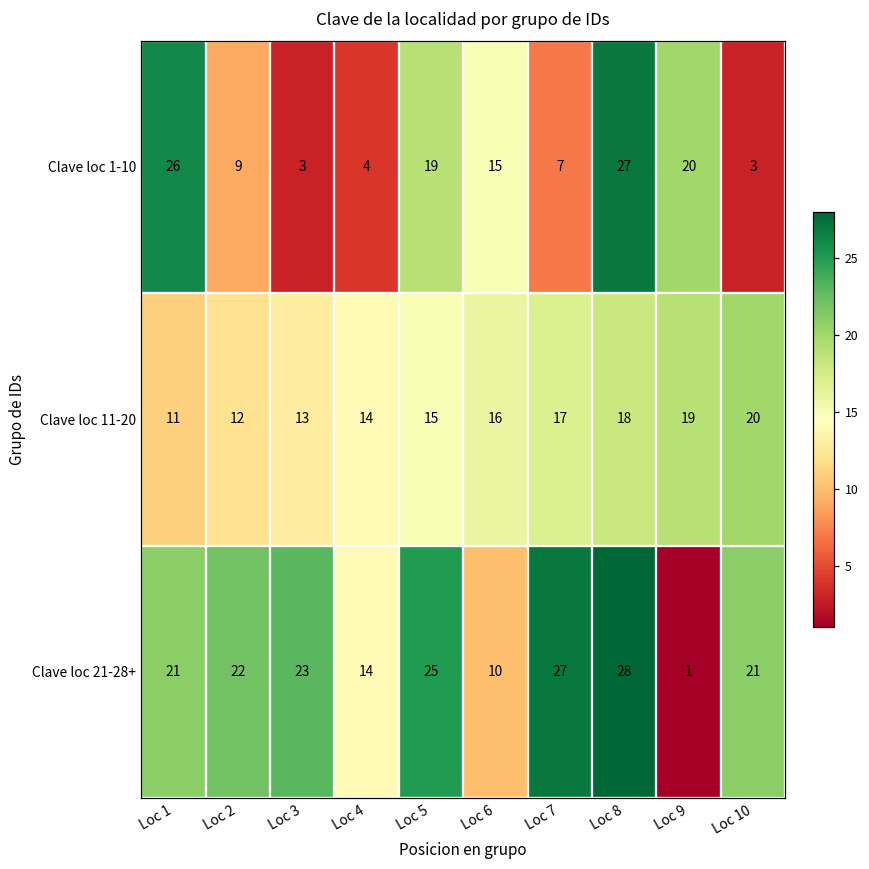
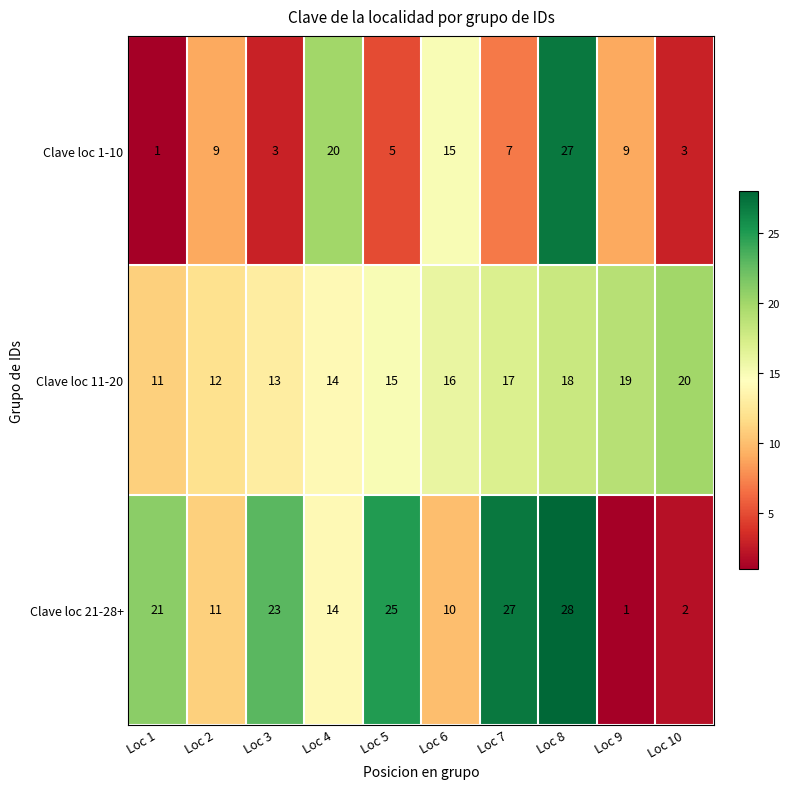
  {
    "Clave loc 1-10": {
-     "Loc 1": 26,
+     "Loc 1": 1,
      "Loc 2": 9,
      "Loc 3": 3,
-     "Loc 4": 4,
-     "Loc 5": 19,
+     "Loc 4": 20,
+     "Loc 5": 5,
      "Loc 6": 15,
      "Loc 7": 7,
      "Loc 8": 27,
-     "Loc 9": 20,
+     "Loc 9": 9,
      "Loc 10": 3
    },
    "Clave loc 11-20": {
      "Loc 1": 11,
      "Loc 2": 12,
      "Loc 3": 13,
      "Loc 4": 14,
      "Loc 5": 15,
      "Loc 6": 16,
      "Loc 7": 17,
      "Loc 8": 18,
      "Loc 9": 19,
      "Loc 10": 20
    },
    "Clave loc 21-28+": {
      "Loc 1": 21,
-     "Loc 2": 22,
+     "Loc 2": 11,
      "Loc 3": 23,
      "Loc 4": 14,
      "Loc 5": 25,
      "Loc 6": 10,
      "Loc 7": 27,
      "Loc 8": 28,
      "Loc 9": 1,
-     "Loc 10": 21
+     "Loc 10": 2
    }
  }
